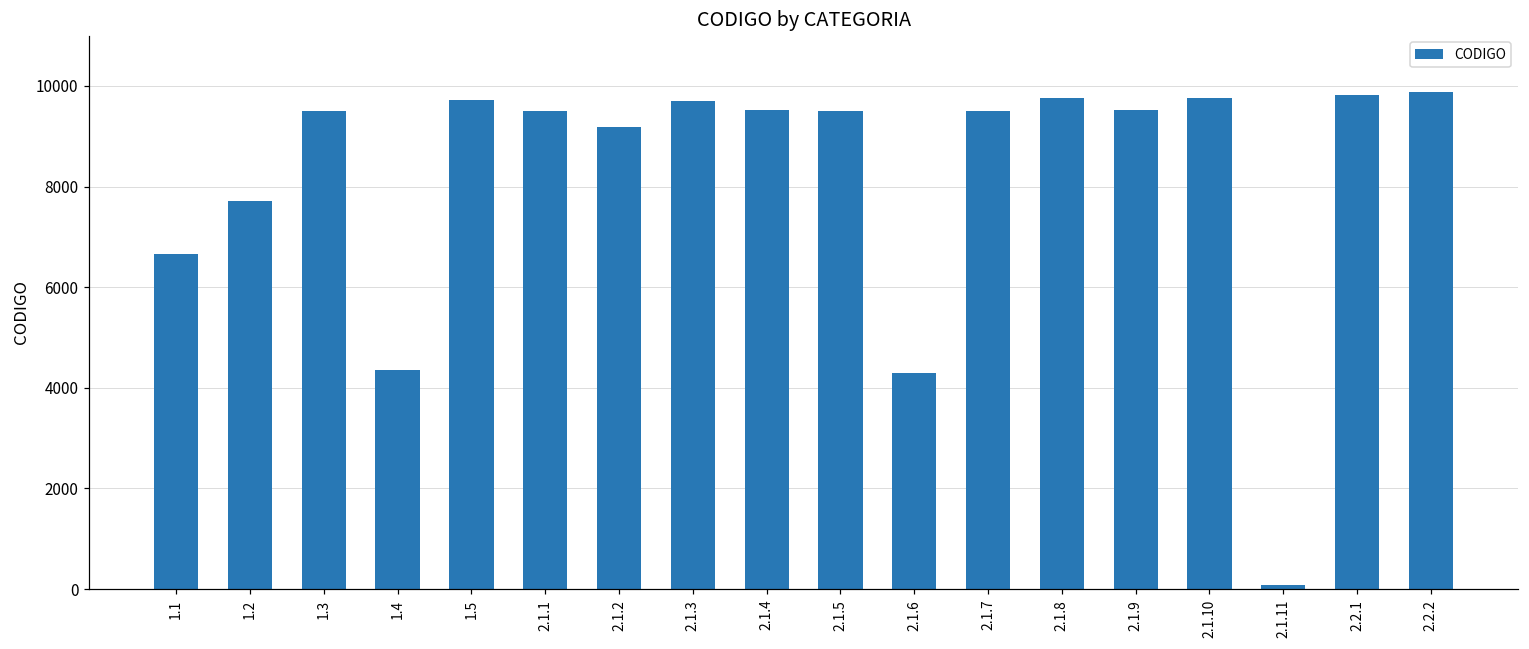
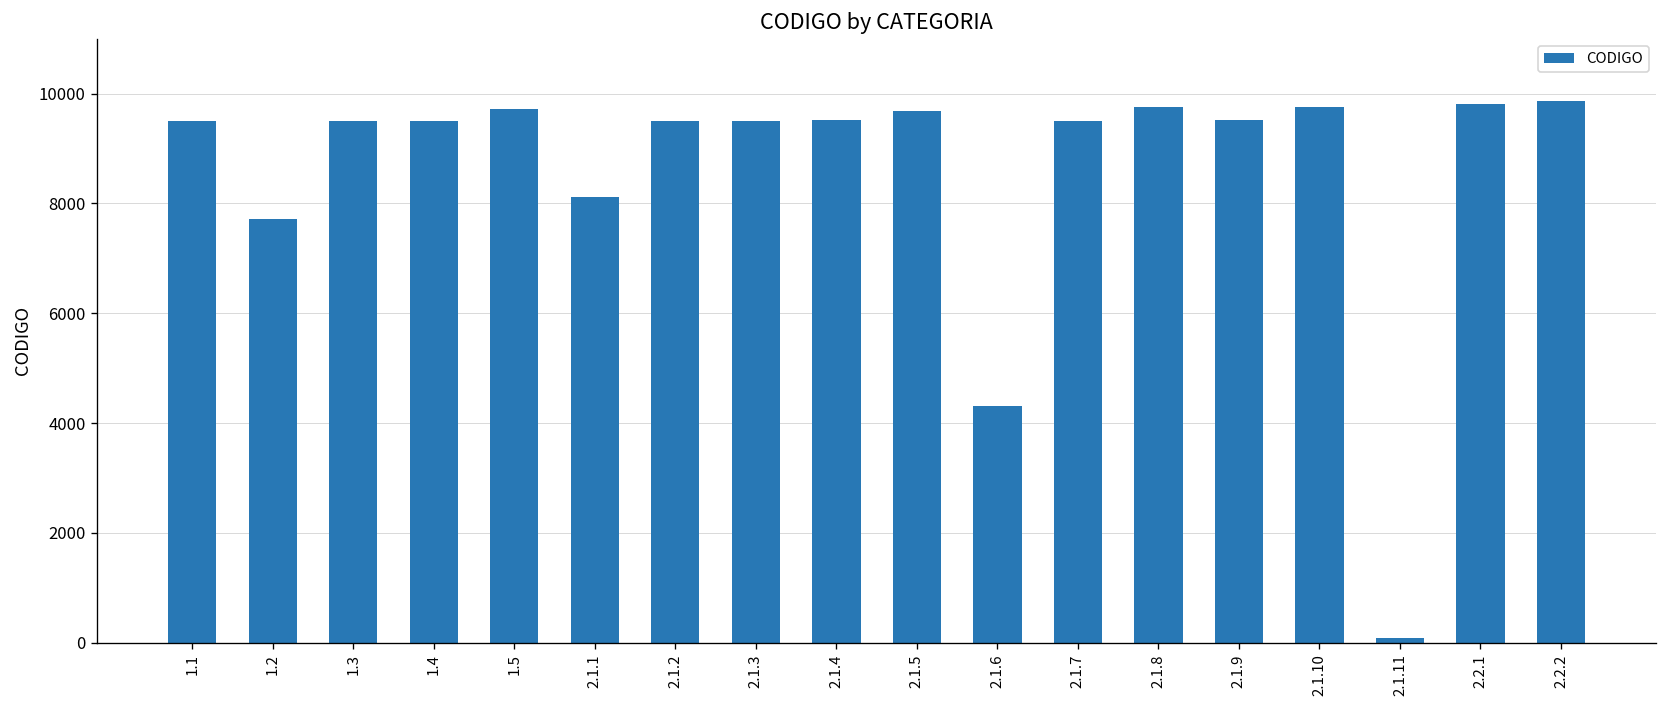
  {
-   "1.1": 6700,
+   "1.1": 9500,
    "1.2": 7700,
    "1.3": 9500,
-   "1.4": 4400,
+   "1.4": 9500,
    "1.5": 9700,
-   "2.1.1": 9500,
-   "2.1.2": 9200,
-   "2.1.3": 9700,
+   "2.1.1": 8100,
+   "2.1.2": 9500,
+   "2.1.3": 9500,
    "2.1.4": 9500,
-   "2.1.5": 9500,
+   "2.1.5": 9700,
    "2.1.6": 4300,
    "2.1.7": 9500,
    "2.1.8": 9800,
    "2.1.9": 9500,
    "2.1.10": 9800,
    "2.1.11": 100,
    "2.2.1": 9800,
    "2.2.2": 9900
  }
